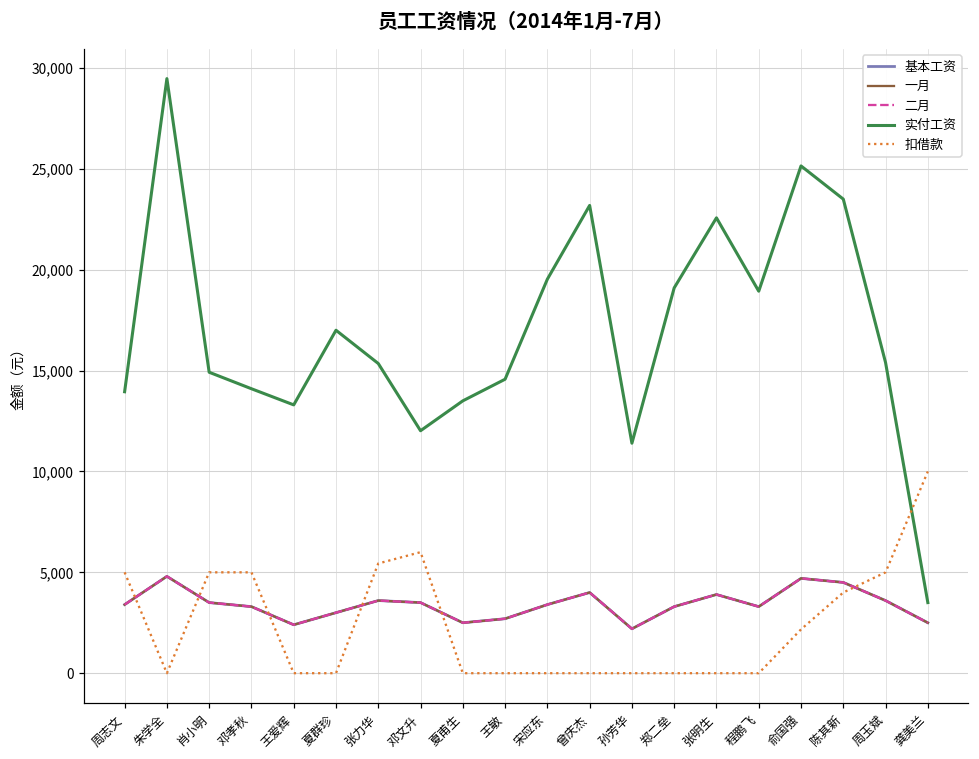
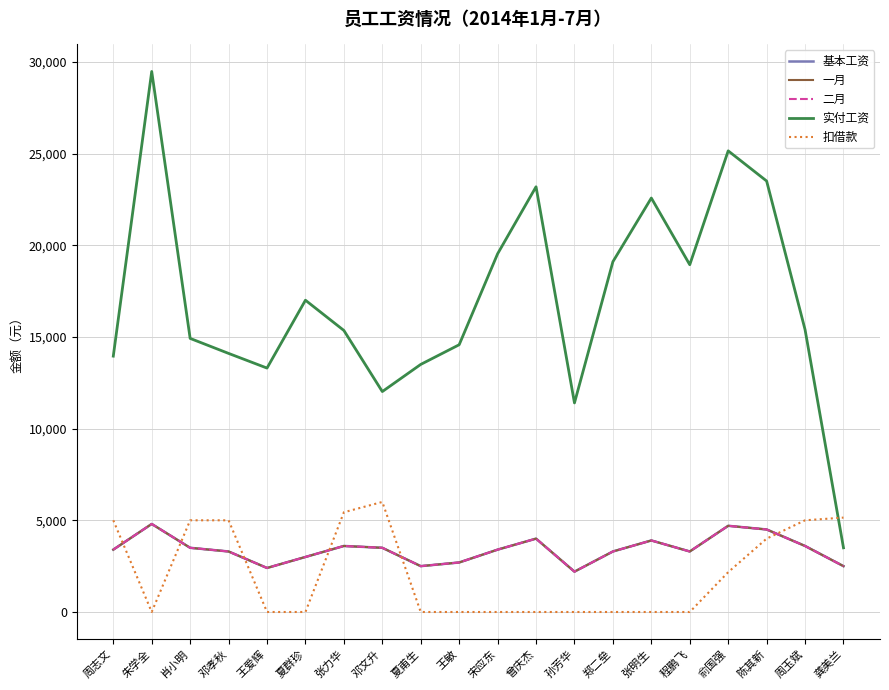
  {
    "二月": {
      "周志文": "3,400",
      "朱学全": "4,800",
      "肖小明": "3,500",
      "邓孝秋": "3,300",
      "王爱辉": "2,400",
      "夏群珍": "3,000",
      "张力华": "3,600",
      "邓文升": "3,500",
      "夏甫生": "2,500",
      "王敏": "2,700",
      "宋应东": "3,400",
      "曾庆杰": "4,000",
      "孙芳华": "2,200",
      "郑二垒": "3,300",
      "张明生": "3,900",
      "程鹏飞": "3,300",
      "俞国强": "4,700",
      "陈其新": "4,500",
      "周玉斌": "3,600",
      "龚美兰": "2,500"
    },
    "实付工资": {
      "周志文": "14,000",
      "朱学全": "29,500",
      "肖小明": "14,900",
      "邓孝秋": "14,100",
      "王爱辉": "13,300",
      "夏群珍": "17,000",
      "张力华": "15,400",
      "邓文升": "12,000",
      "夏甫生": "13,500",
      "王敏": "14,600",
      "宋应东": "19,500",
      "曾庆杰": "23,200",
      "孙芳华": "11,400",
      "郑二垒": "19,100",
      "张明生": "22,600",
      "程鹏飞": "18,900",
      "俞国强": "25,100",
      "陈其新": "23,500",
      "周玉斌": "15,400",
      "龚美兰": "3,500"
    },
    "扣借款": {
      "周志文": "5,000",
      "朱学全": "0",
      "肖小明": "5,000",
      "邓孝秋": "5,000",
      "王爱辉": "0",
      "夏群珍": "0",
      "张力华": "5,400",
      "邓文升": "6,000",
      "夏甫生": "0",
      "王敏": "0",
      "宋应东": "0",
      "曾庆杰": "0",
      "孙芳华": "0",
      "郑二垒": "0",
      "张明生": "0",
      "程鹏飞": "0",
      "俞国强": "2,200",
      "陈其新": "4,000",
      "周玉斌": "5,000",
-     "龚美兰": "10,000"
+     "龚美兰": "5,100"
    }
  }
